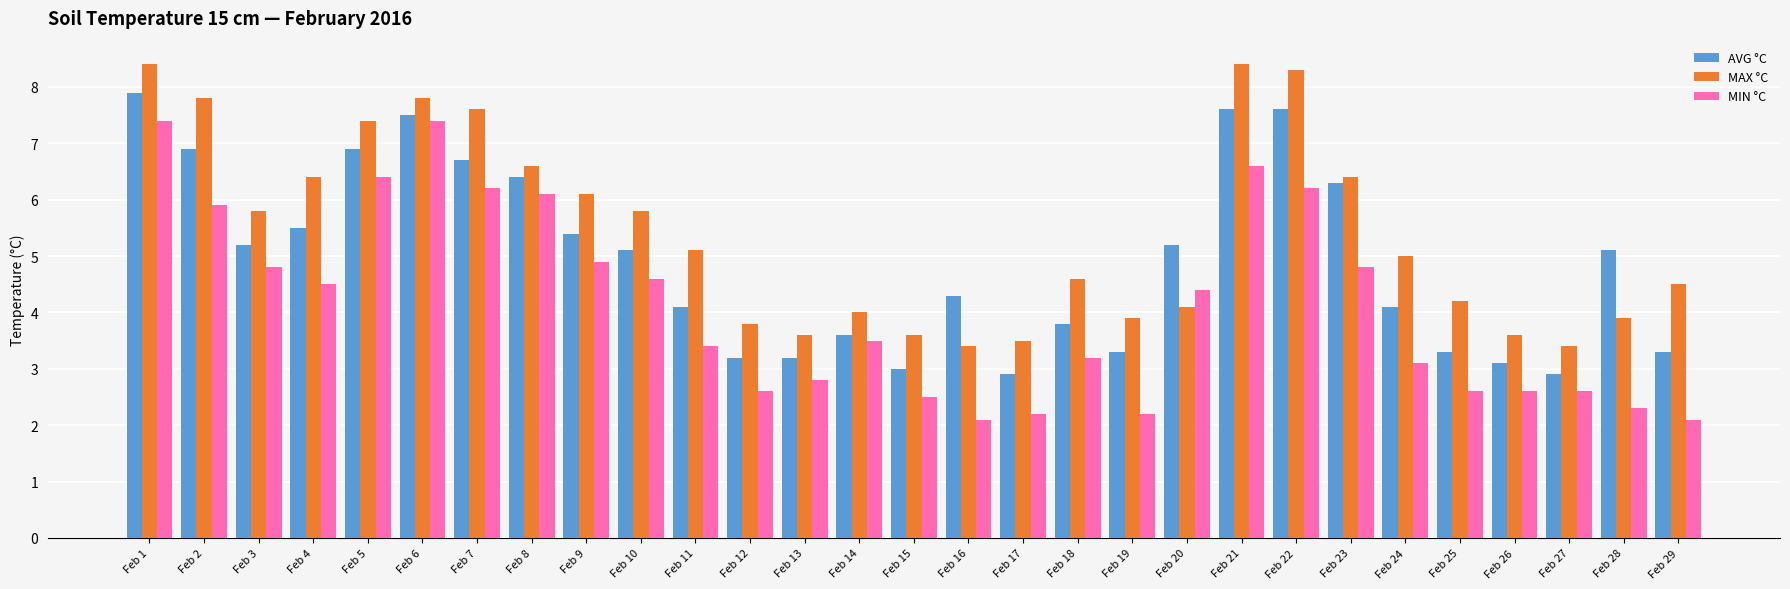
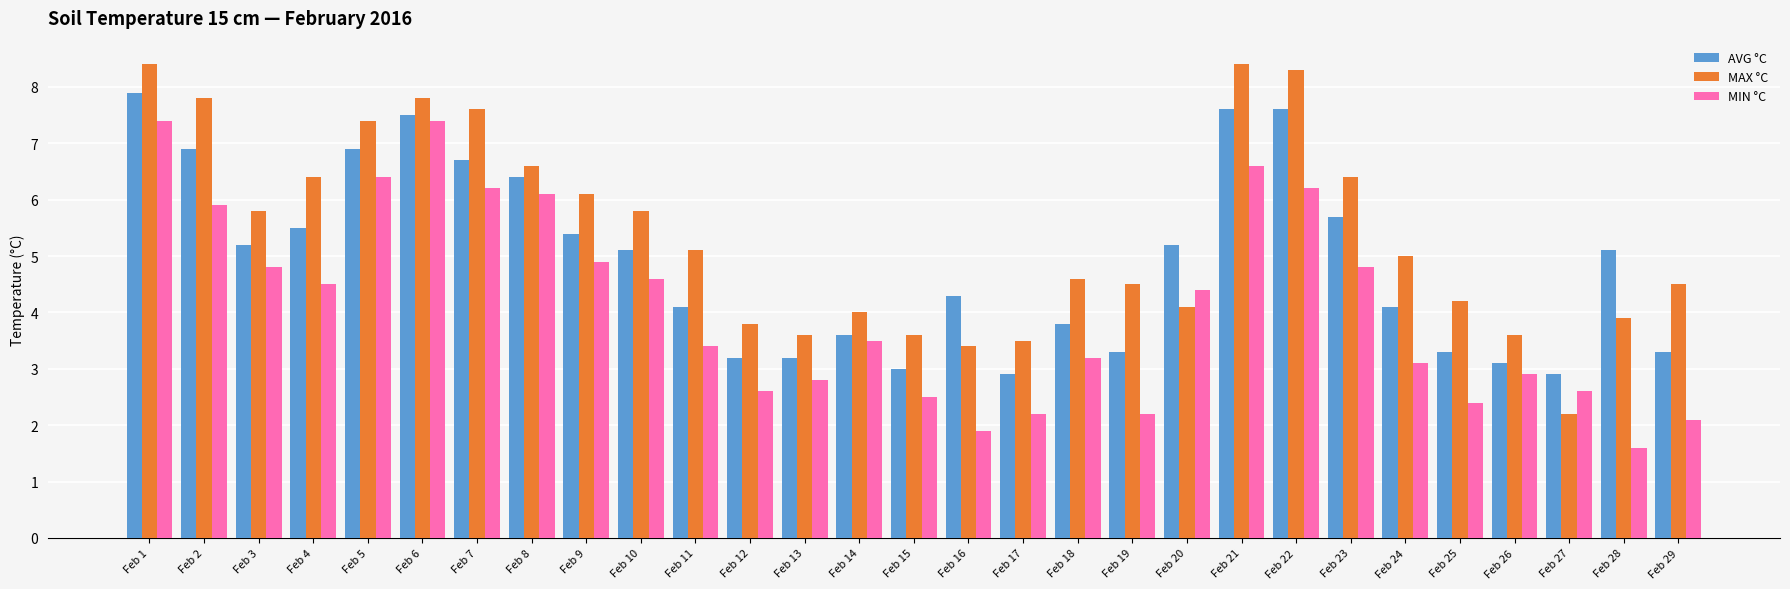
  {
    "AVG °C": {
      "Feb 1": 7.9,
      "Feb 2": 6.9,
      "Feb 3": 5.2,
      "Feb 4": 5.5,
      "Feb 5": 6.9,
      "Feb 6": 7.5,
      "Feb 7": 6.7,
      "Feb 8": 6.4,
      "Feb 9": 5.4,
      "Feb 10": 5.1,
      "Feb 11": 4.1,
      "Feb 12": 3.2,
      "Feb 13": 3.2,
      "Feb 14": 3.6,
      "Feb 15": 3.0,
      "Feb 16": 4.3,
      "Feb 17": 2.9,
      "Feb 18": 3.8,
      "Feb 19": 3.3,
      "Feb 20": 5.2,
      "Feb 21": 7.6,
      "Feb 22": 7.6,
-     "Feb 23": 6.3,
+     "Feb 23": 5.7,
      "Feb 24": 4.1,
      "Feb 25": 3.3,
      "Feb 26": 3.1,
      "Feb 27": 2.9,
      "Feb 28": 5.1,
      "Feb 29": 3.3
    },
    "MAX °C": {
      "Feb 1": 8.4,
      "Feb 2": 7.8,
      "Feb 3": 5.8,
      "Feb 4": 6.4,
      "Feb 5": 7.4,
      "Feb 6": 7.8,
      "Feb 7": 7.6,
      "Feb 8": 6.6,
      "Feb 9": 6.1,
      "Feb 10": 5.8,
      "Feb 11": 5.1,
      "Feb 12": 3.8,
      "Feb 13": 3.6,
      "Feb 14": 4.0,
      "Feb 15": 3.6,
      "Feb 16": 3.4,
      "Feb 17": 3.5,
      "Feb 18": 4.6,
-     "Feb 19": 3.9,
+     "Feb 19": 4.5,
      "Feb 20": 4.1,
      "Feb 21": 8.4,
      "Feb 22": 8.3,
      "Feb 23": 6.4,
      "Feb 24": 5.0,
      "Feb 25": 4.2,
      "Feb 26": 3.6,
-     "Feb 27": 3.4,
+     "Feb 27": 2.2,
      "Feb 28": 3.9,
      "Feb 29": 4.5
    },
    "MIN °C": {
      "Feb 1": 7.4,
      "Feb 2": 5.9,
      "Feb 3": 4.8,
      "Feb 4": 4.5,
      "Feb 5": 6.4,
      "Feb 6": 7.4,
      "Feb 7": 6.2,
      "Feb 8": 6.1,
      "Feb 9": 4.9,
      "Feb 10": 4.6,
      "Feb 11": 3.4,
      "Feb 12": 2.6,
      "Feb 13": 2.8,
      "Feb 14": 3.5,
      "Feb 15": 2.5,
-     "Feb 16": 2.1,
+     "Feb 16": 1.9,
      "Feb 17": 2.2,
      "Feb 18": 3.2,
      "Feb 19": 2.2,
      "Feb 20": 4.4,
      "Feb 21": 6.6,
      "Feb 22": 6.2,
      "Feb 23": 4.8,
      "Feb 24": 3.1,
-     "Feb 25": 2.6,
-     "Feb 26": 2.6,
+     "Feb 25": 2.4,
+     "Feb 26": 2.9,
      "Feb 27": 2.6,
-     "Feb 28": 2.3,
+     "Feb 28": 1.6,
      "Feb 29": 2.1
    }
  }
